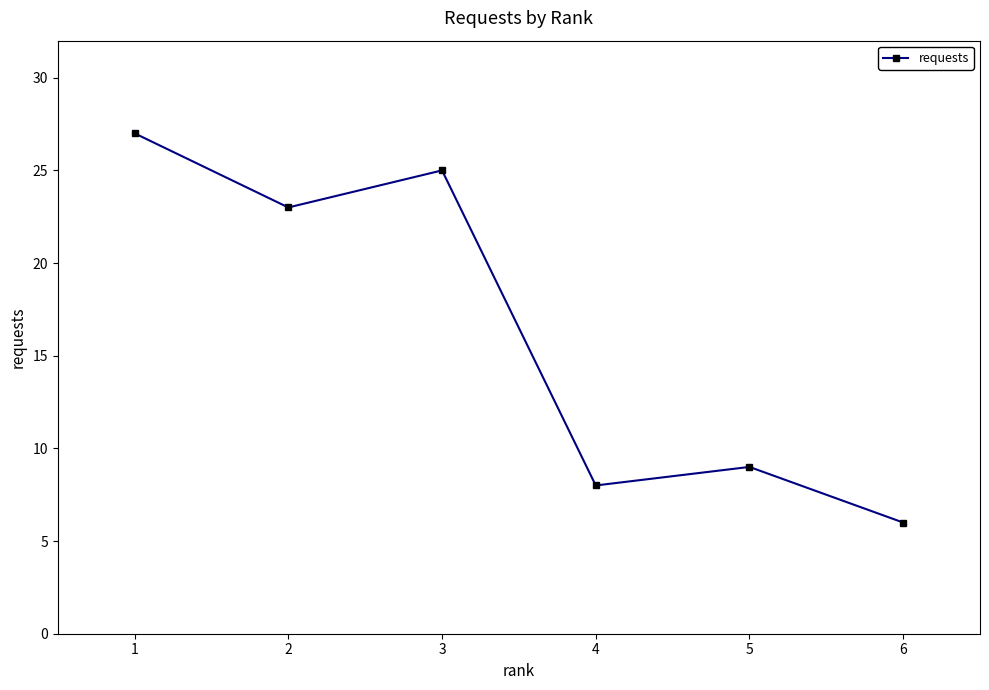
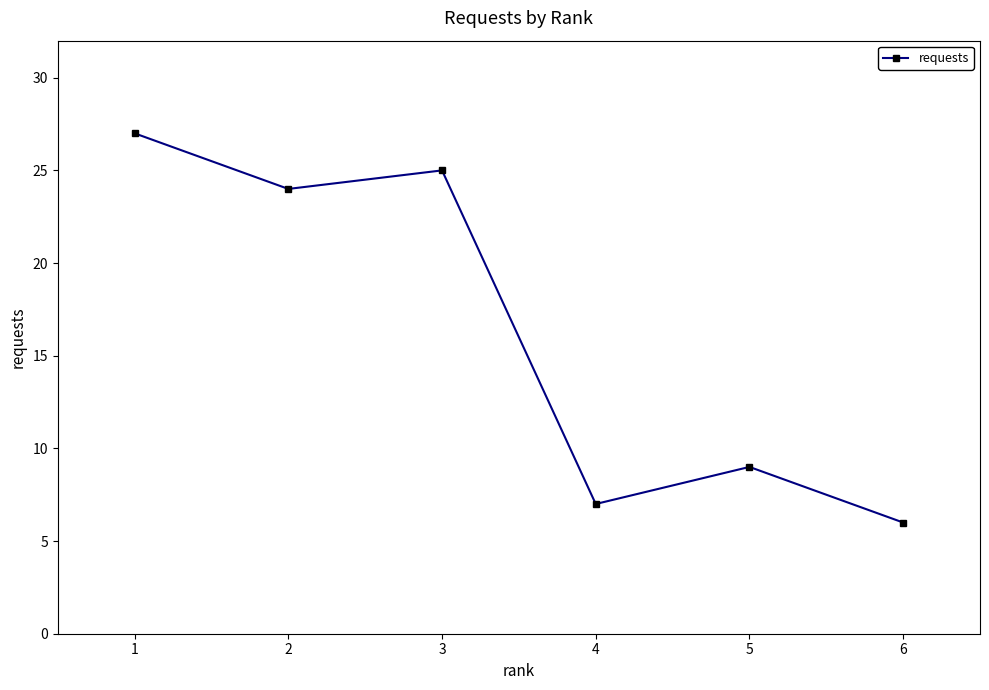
  {
    "1": 27,
-   "2": 23,
+   "2": 24,
    "3": 25,
-   "4": 8,
+   "4": 7,
    "5": 9,
    "6": 6
  }
